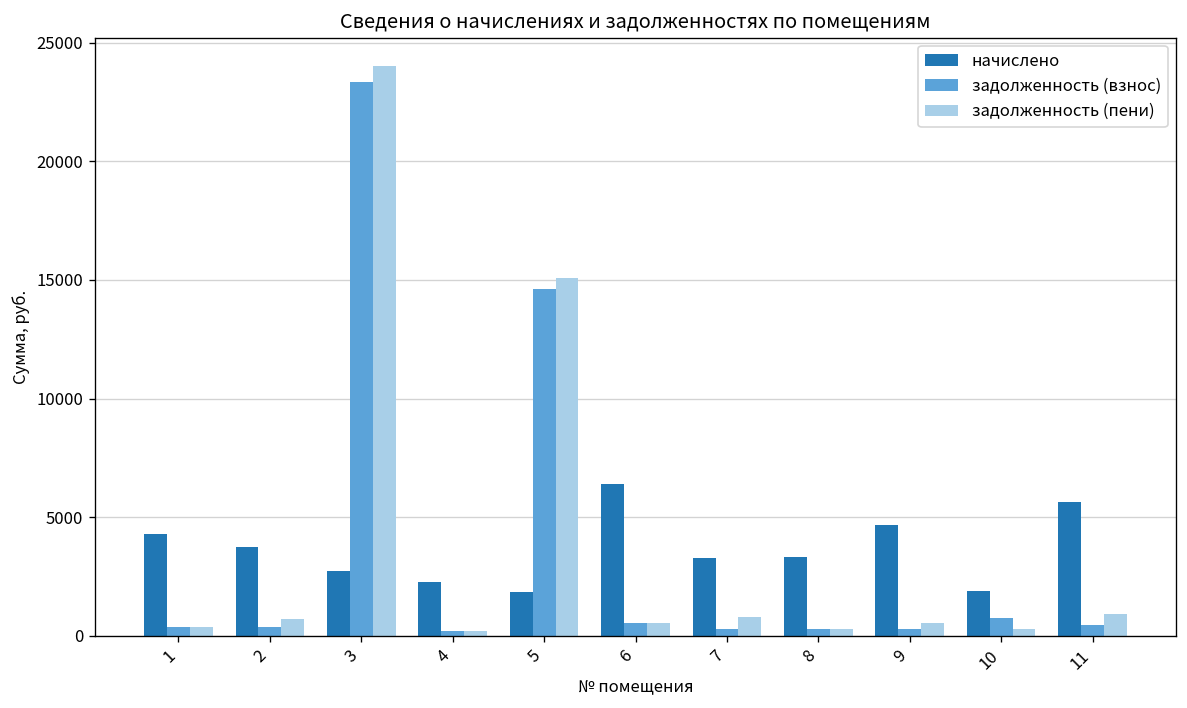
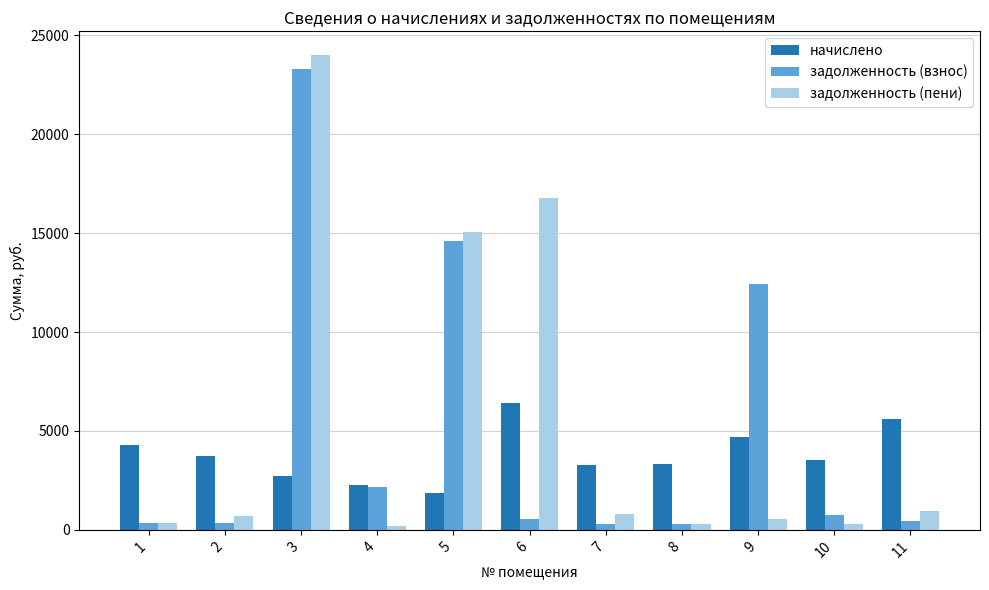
  {
    "начислено": {
      "1": 4300,
      "2": 3800,
      "3": 2700,
      "4": 2300,
      "5": 1900,
      "6": 6400,
      "7": 3300,
      "8": 3300,
      "9": 4700,
-     "10": 1900,
+     "10": 3500,
      "11": 5600
    },
    "задолженность (взнос)": {
      "1": 400,
      "2": 400,
      "3": 23300,
-     "4": 200,
+     "4": 2200,
      "5": 14600,
      "6": 500,
      "7": 300,
      "8": 300,
-     "9": 300,
+     "9": 12400,
      "10": 700,
      "11": 500
    },
    "задолженность (пени)": {
      "1": 400,
      "2": 700,
      "3": 24000,
      "4": 200,
      "5": 15100,
-     "6": 500,
+     "6": 16800,
      "7": 800,
      "8": 300,
      "9": 600,
      "10": 300,
      "11": 900
    }
  }
